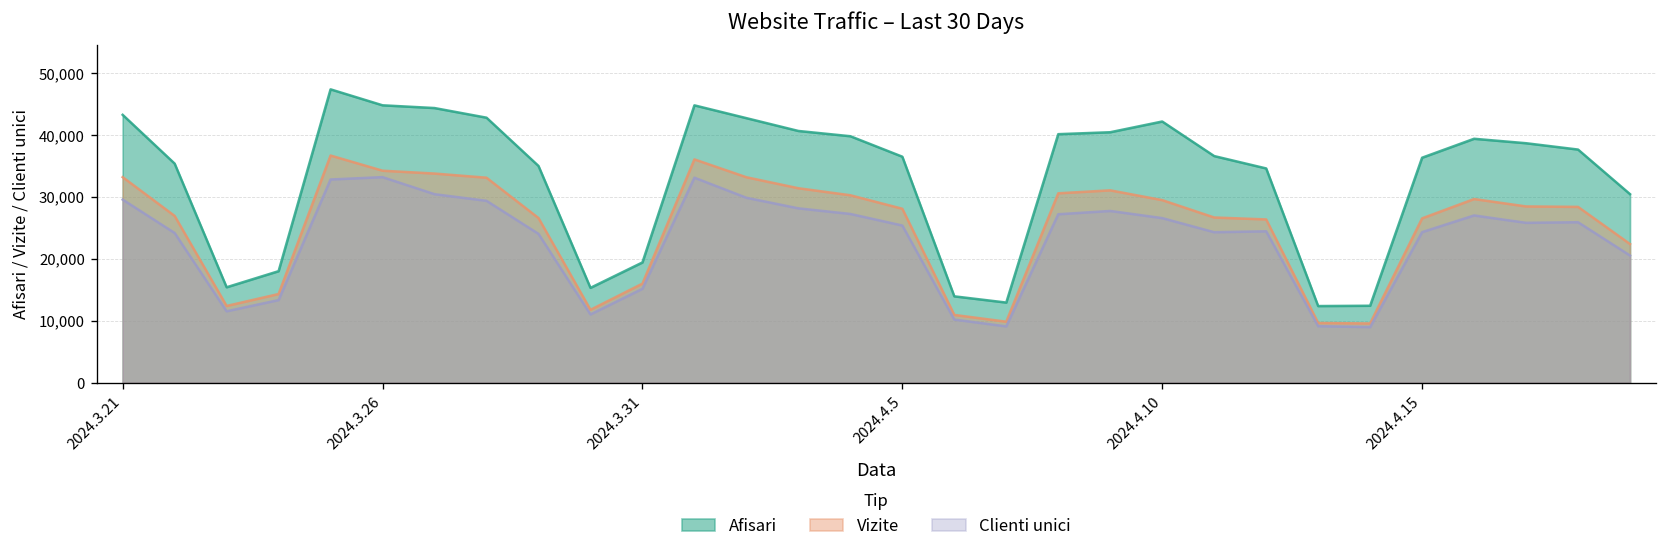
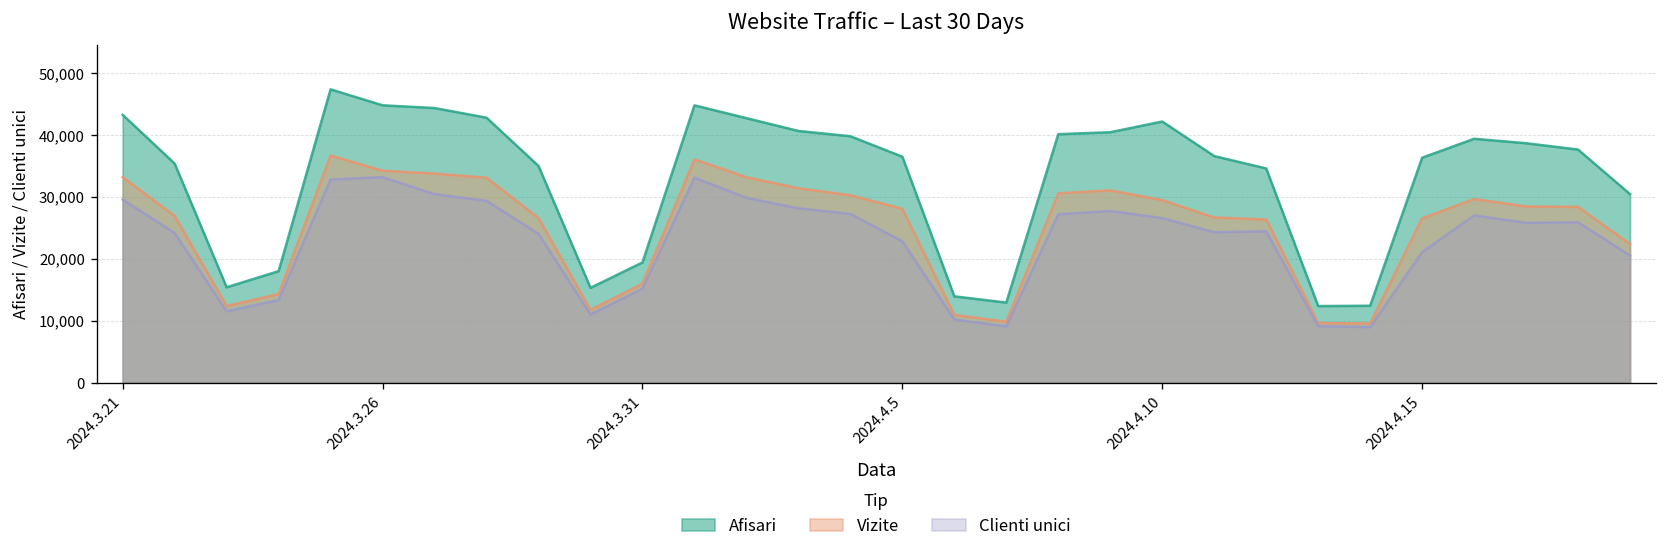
  {
    "Afisari": {
      "2024.3.21": "43,000",
      "2024.3.26": "45,000",
      "2024.3.31": "19,000",
      "2024.4.5": "37,000",
      "2024.4.10": "42,000",
      "2024.4.15": "36,000"
    },
    "Vizite": {
      "2024.3.21": "33,000",
      "2024.3.26": "34,000",
      "2024.3.31": "16,000",
      "2024.4.5": "28,000",
      "2024.4.10": "30,000",
      "2024.4.15": "27,000"
    },
    "Clienti unici": {
      "2024.3.21": "30,000",
      "2024.3.26": "33,000",
      "2024.3.31": "15,000",
-     "2024.4.5": "25,000",
+     "2024.4.5": "23,000",
      "2024.4.10": "27,000",
-     "2024.4.15": "24,000"
+     "2024.4.15": "21,000"
    }
  }
